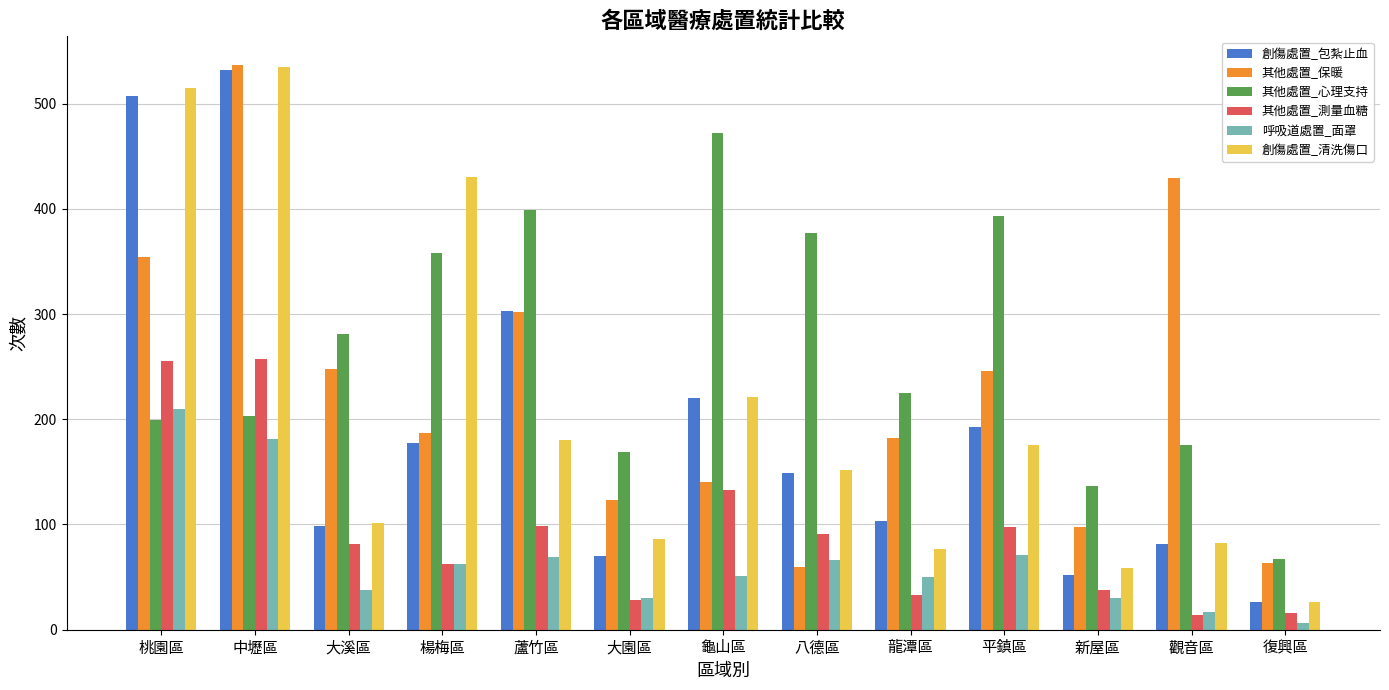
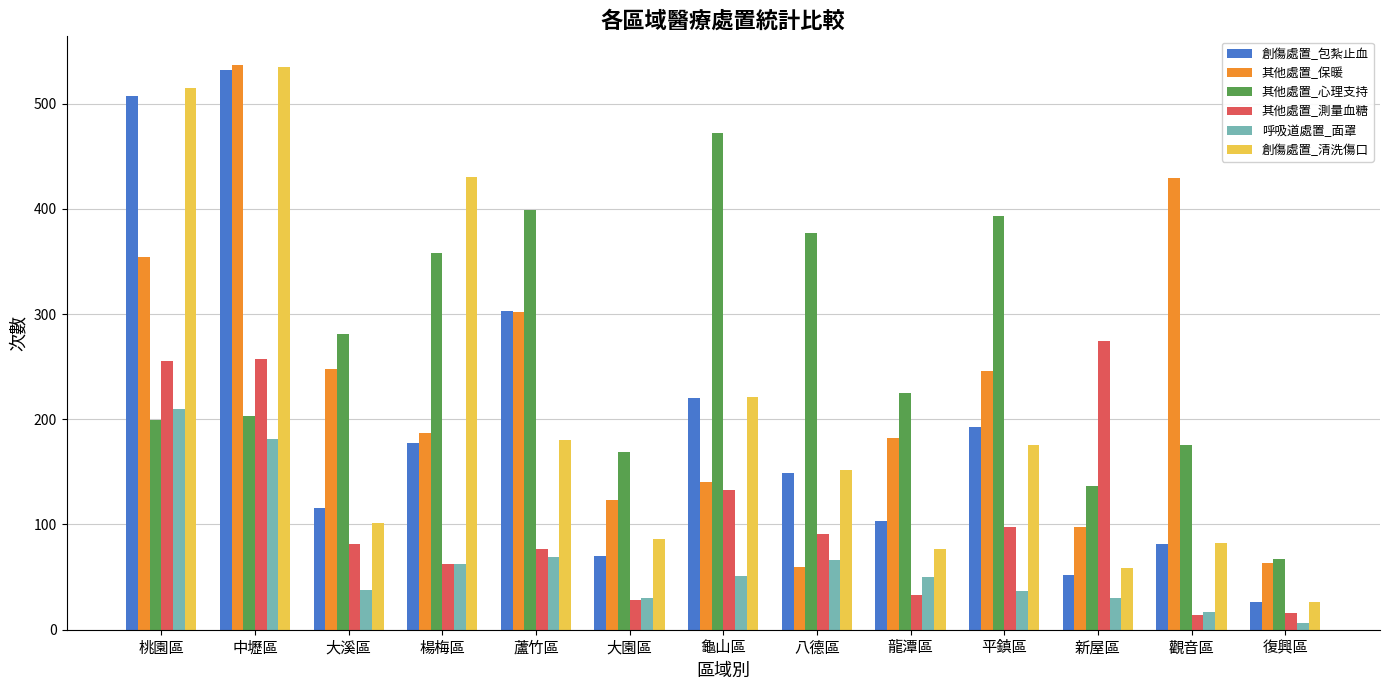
  {
    "創傷處置_包紮止血": {
      "桃園區": 507,
      "中壢區": 532,
-     "大溪區": 99,
+     "大溪區": 116,
      "楊梅區": 177,
      "蘆竹區": 303,
      "大園區": 70,
      "龜山區": 220,
      "八德區": 149,
      "龍潭區": 103,
      "平鎮區": 193,
      "新屋區": 52,
      "觀音區": 81,
      "復興區": 26
    },
    "其他處置_保暖": {
      "桃園區": 354,
      "中壢區": 537,
      "大溪區": 248,
      "楊梅區": 187,
      "蘆竹區": 302,
      "大園區": 123,
      "龜山區": 140,
      "八德區": 60,
      "龍潭區": 182,
      "平鎮區": 246,
      "新屋區": 98,
      "觀音區": 429,
      "復興區": 63
    },
    "其他處置_心理支持": {
      "桃園區": 199,
      "中壢區": 203,
      "大溪區": 281,
      "楊梅區": 358,
      "蘆竹區": 399,
      "大園區": 169,
      "龜山區": 472,
      "八德區": 377,
      "龍潭區": 225,
      "平鎮區": 393,
      "新屋區": 137,
      "觀音區": 176,
      "復興區": 67
    },
    "其他處置_測量血糖": {
      "桃園區": 255,
      "中壢區": 257,
      "大溪區": 81,
      "楊梅區": 62,
-     "蘆竹區": 99,
+     "蘆竹區": 77,
      "大園區": 28,
      "龜山區": 133,
      "八德區": 91,
      "龍潭區": 33,
      "平鎮區": 98,
-     "新屋區": 38,
+     "新屋區": 274,
      "觀音區": 14,
      "復興區": 16
    },
    "呼吸道處置_面罩": {
      "桃園區": 210,
      "中壢區": 181,
      "大溪區": 38,
      "楊梅區": 62,
      "蘆竹區": 69,
      "大園區": 30,
      "龜山區": 51,
      "八德區": 66,
      "龍潭區": 50,
-     "平鎮區": 71,
+     "平鎮區": 37,
      "新屋區": 30,
      "觀音區": 17,
      "復興區": 6
    },
    "創傷處置_清洗傷口": {
      "桃園區": 515,
      "中壢區": 535,
      "大溪區": 101,
      "楊梅區": 430,
      "蘆竹區": 180,
      "大園區": 86,
      "龜山區": 221,
      "八德區": 152,
      "龍潭區": 77,
      "平鎮區": 176,
      "新屋區": 59,
      "觀音區": 82,
      "復興區": 26
    }
  }
